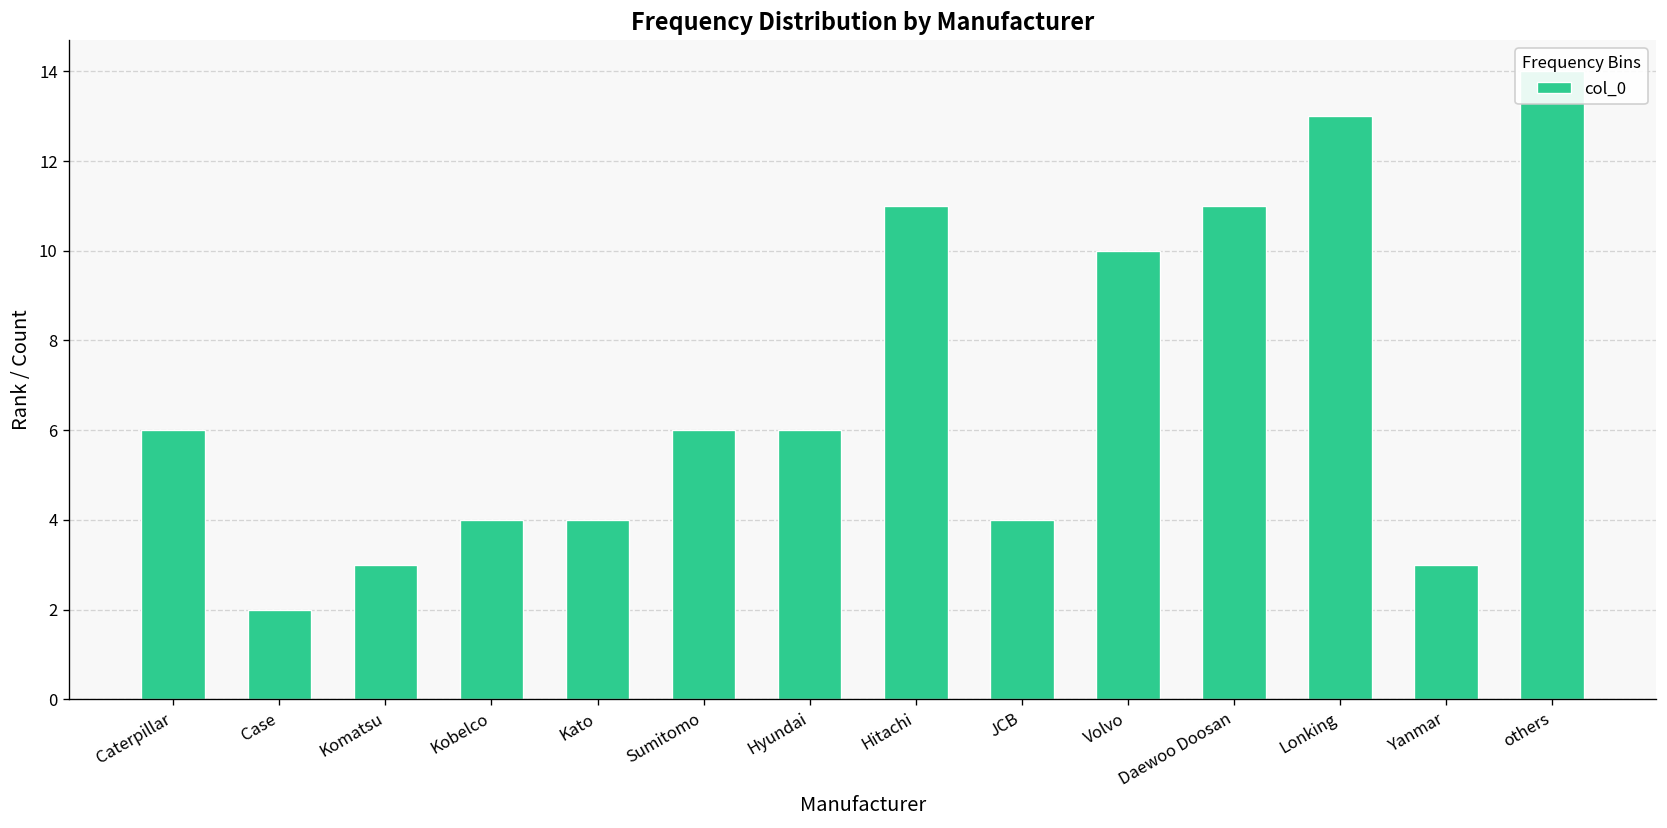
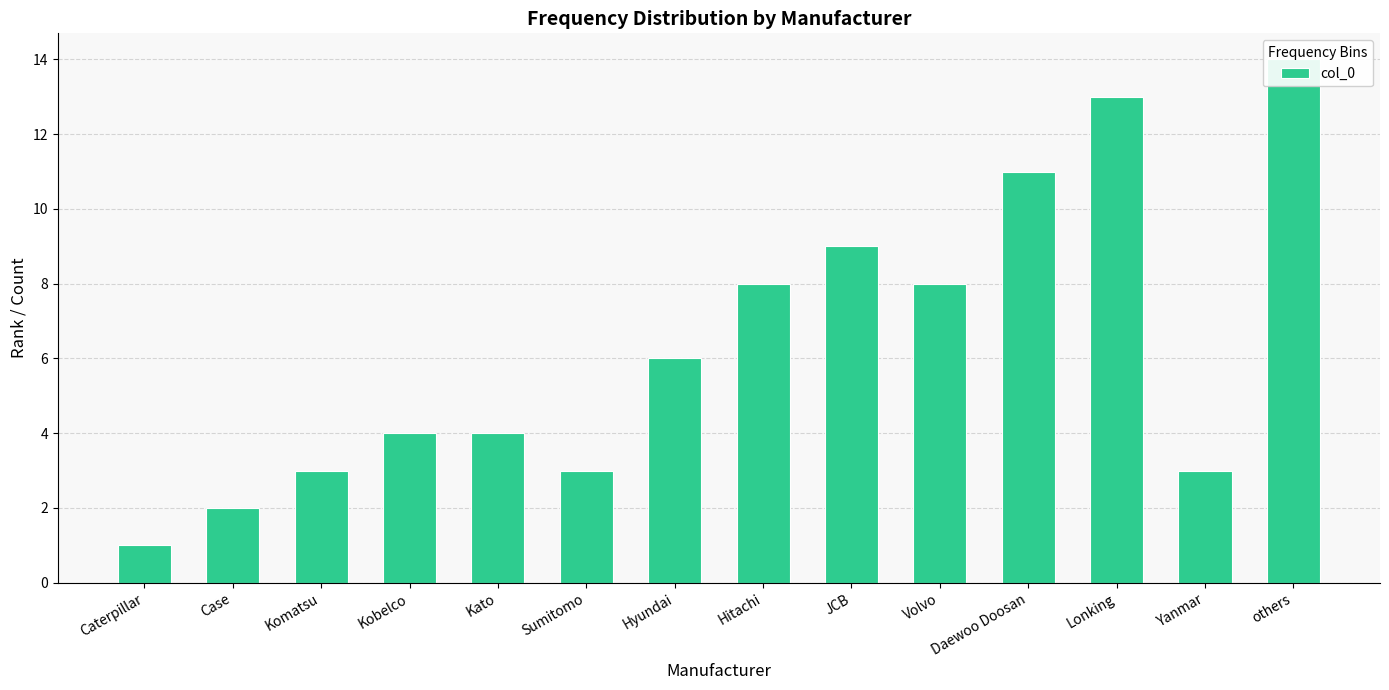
  {
-   "Caterpillar": 6,
+   "Caterpillar": 1,
    "Case": 2,
    "Komatsu": 3,
    "Kobelco": 4,
    "Kato": 4,
-   "Sumitomo": 6,
+   "Sumitomo": 3,
    "Hyundai": 6,
-   "Hitachi": 11,
-   "JCB": 4,
-   "Volvo": 10,
+   "Hitachi": 8,
+   "JCB": 9,
+   "Volvo": 8,
    "Daewoo Doosan": 11,
    "Lonking": 13,
    "Yanmar": 3
  }
